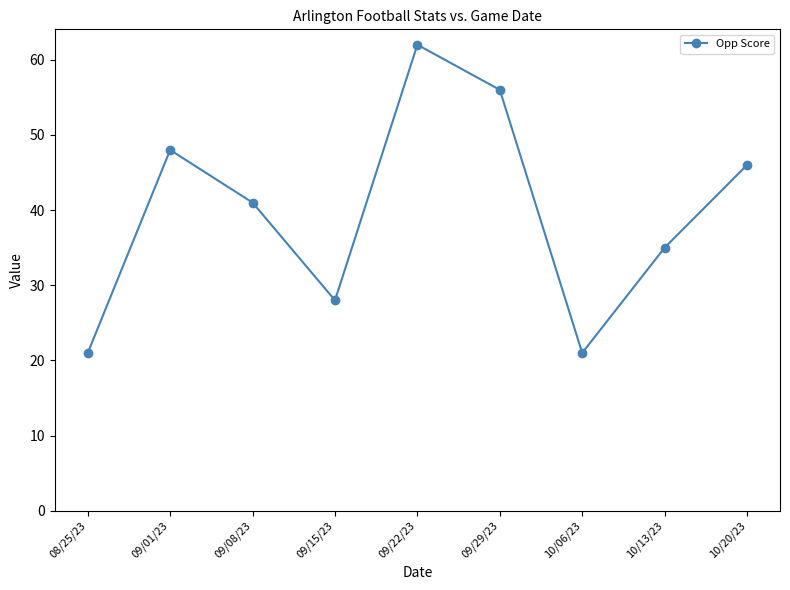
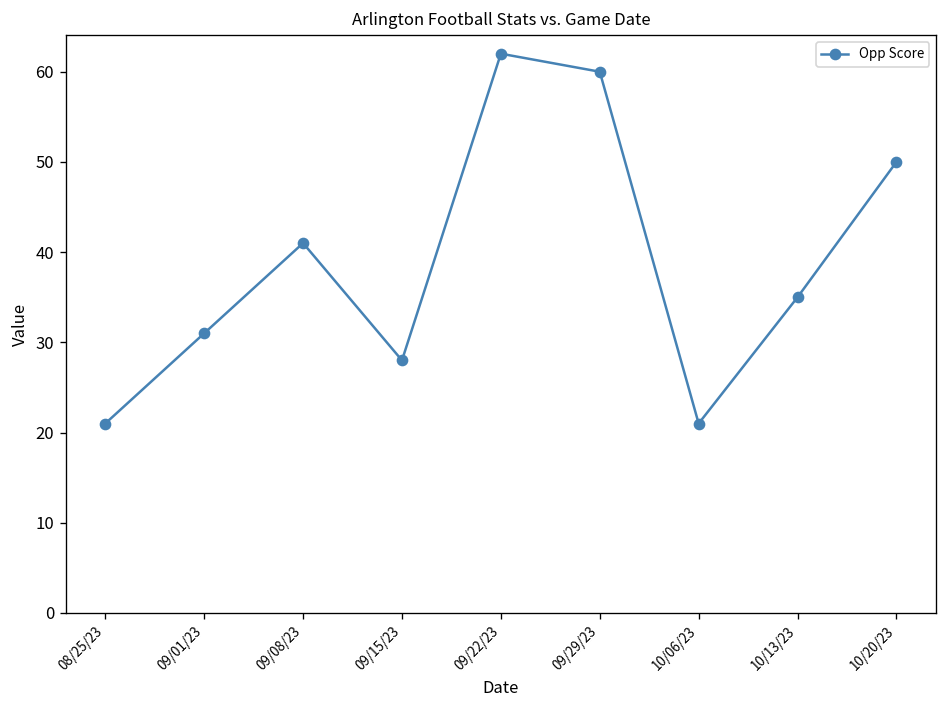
  {
    "08/25/23": 21,
-   "09/01/23": 48,
+   "09/01/23": 31,
    "09/08/23": 41,
    "09/15/23": 28,
    "09/22/23": 62,
-   "09/29/23": 56,
+   "09/29/23": 60,
    "10/06/23": 21,
    "10/13/23": 35,
-   "10/20/23": 46
+   "10/20/23": 50
  }
